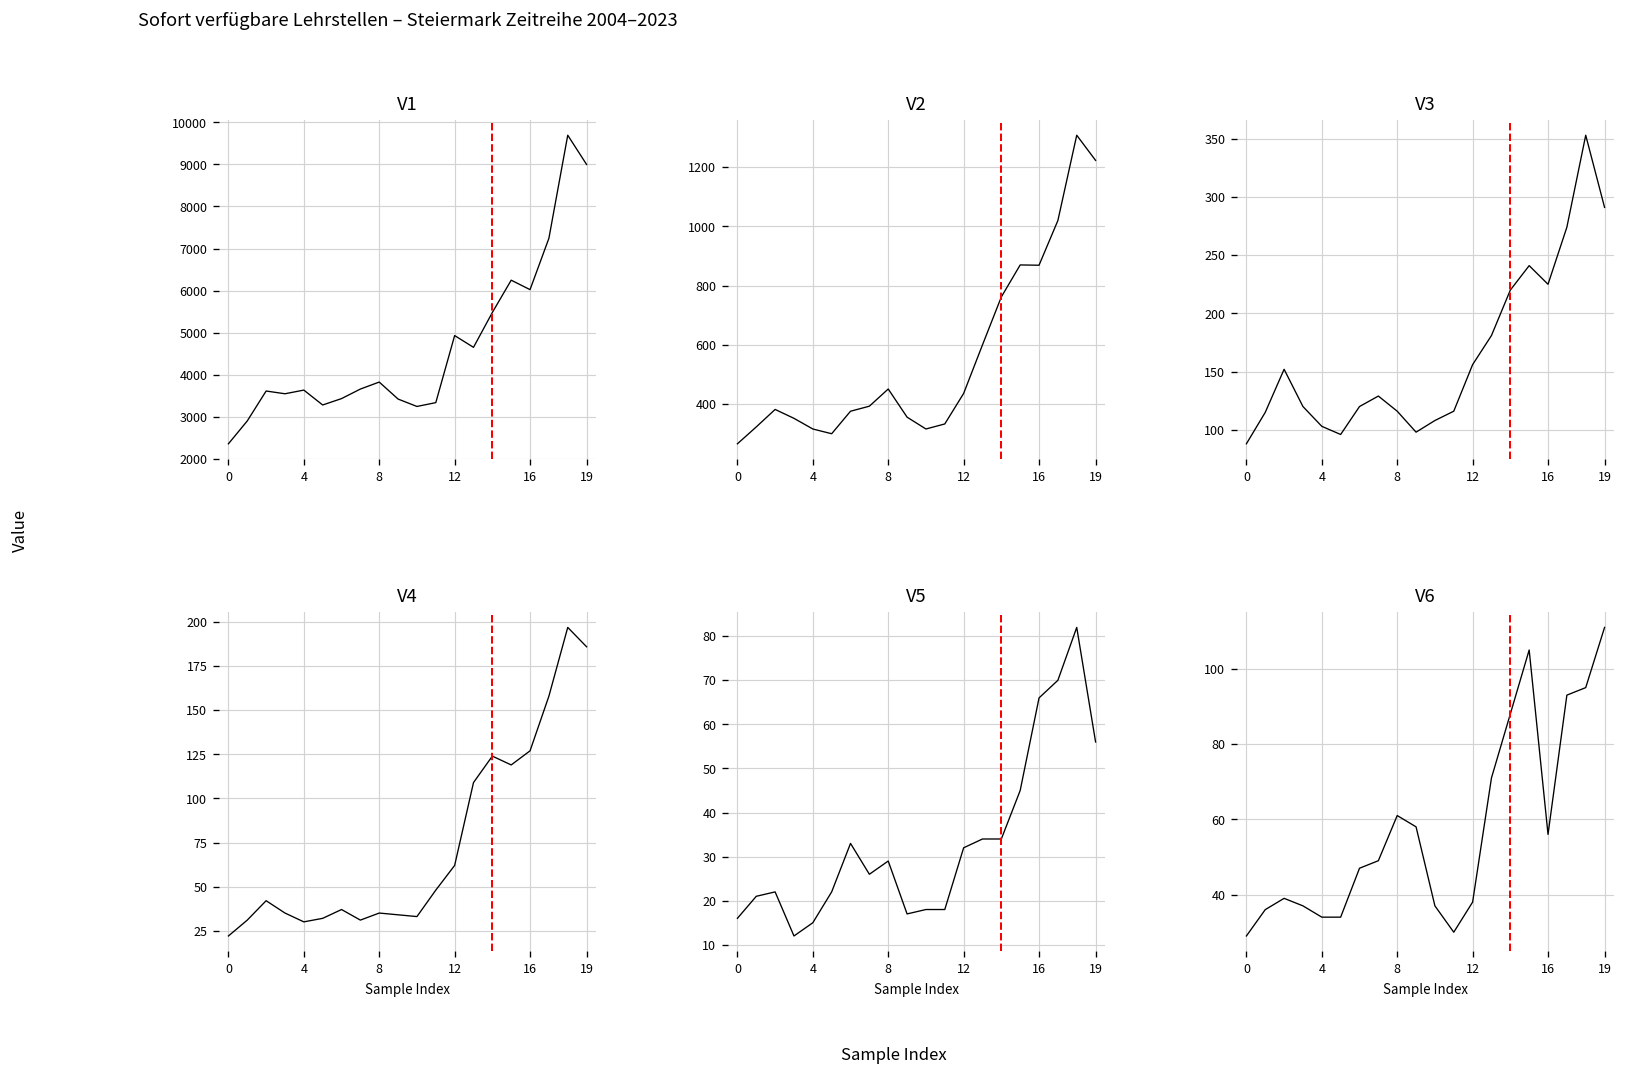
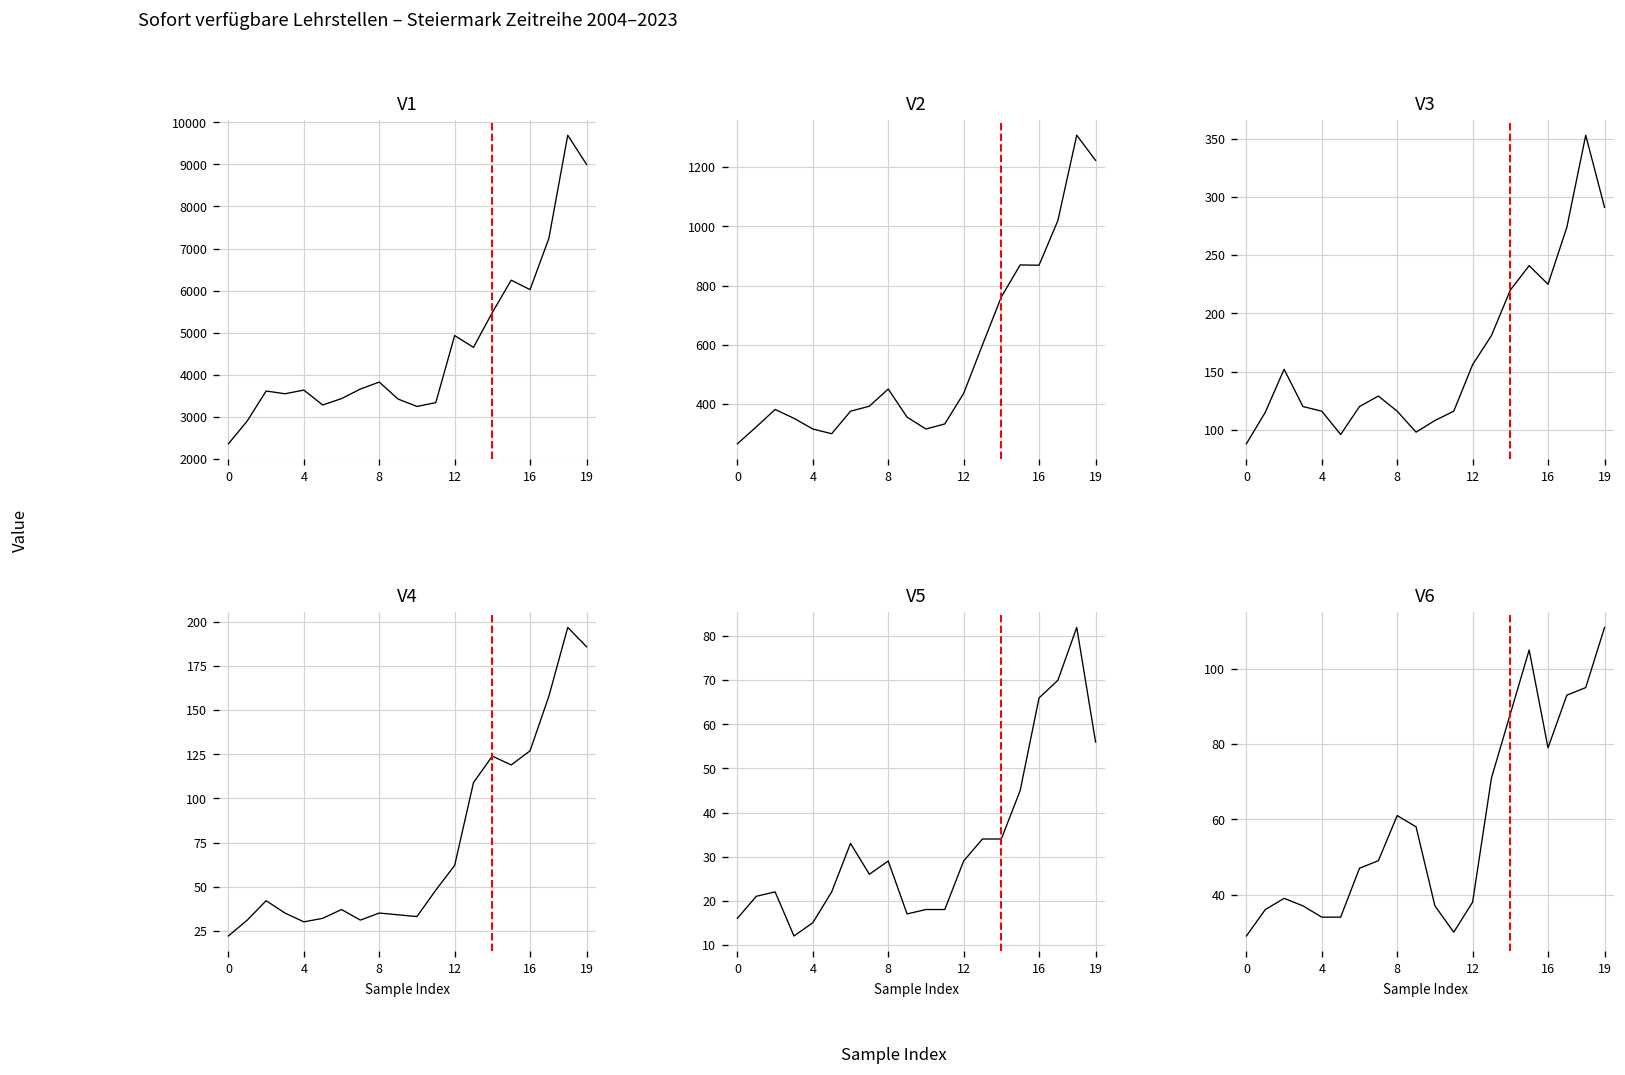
  {
    "V1": {
      "0": 2400,
      "4": 3600,
      "8": 3800,
      "12": 4900,
      "16": 6000,
      "19": 9000
    },
    "V2": {
      "0": 270,
      "4": 320,
      "8": 450,
      "12": 440,
      "16": 870,
      "19": 1220
    },
    "V3": {
      "0": 90,
-     "4": 100,
+     "4": 120,
      "8": 120,
      "12": 160,
      "16": 230,
      "19": 290
    },
    "V4": {
      "0": 22,
      "4": 30,
      "8": 35,
      "12": 62,
      "16": 127,
      "19": 186
    },
    "V5": {
      "0": 16,
      "4": 15,
      "8": 29,
-     "12": 32,
+     "12": 29,
      "16": 66,
      "19": 56
    },
    "V6": {
      "0": 29,
      "4": 34,
      "8": 61,
      "12": 38,
-     "16": 56,
+     "16": 79,
      "19": 111
    }
  }
